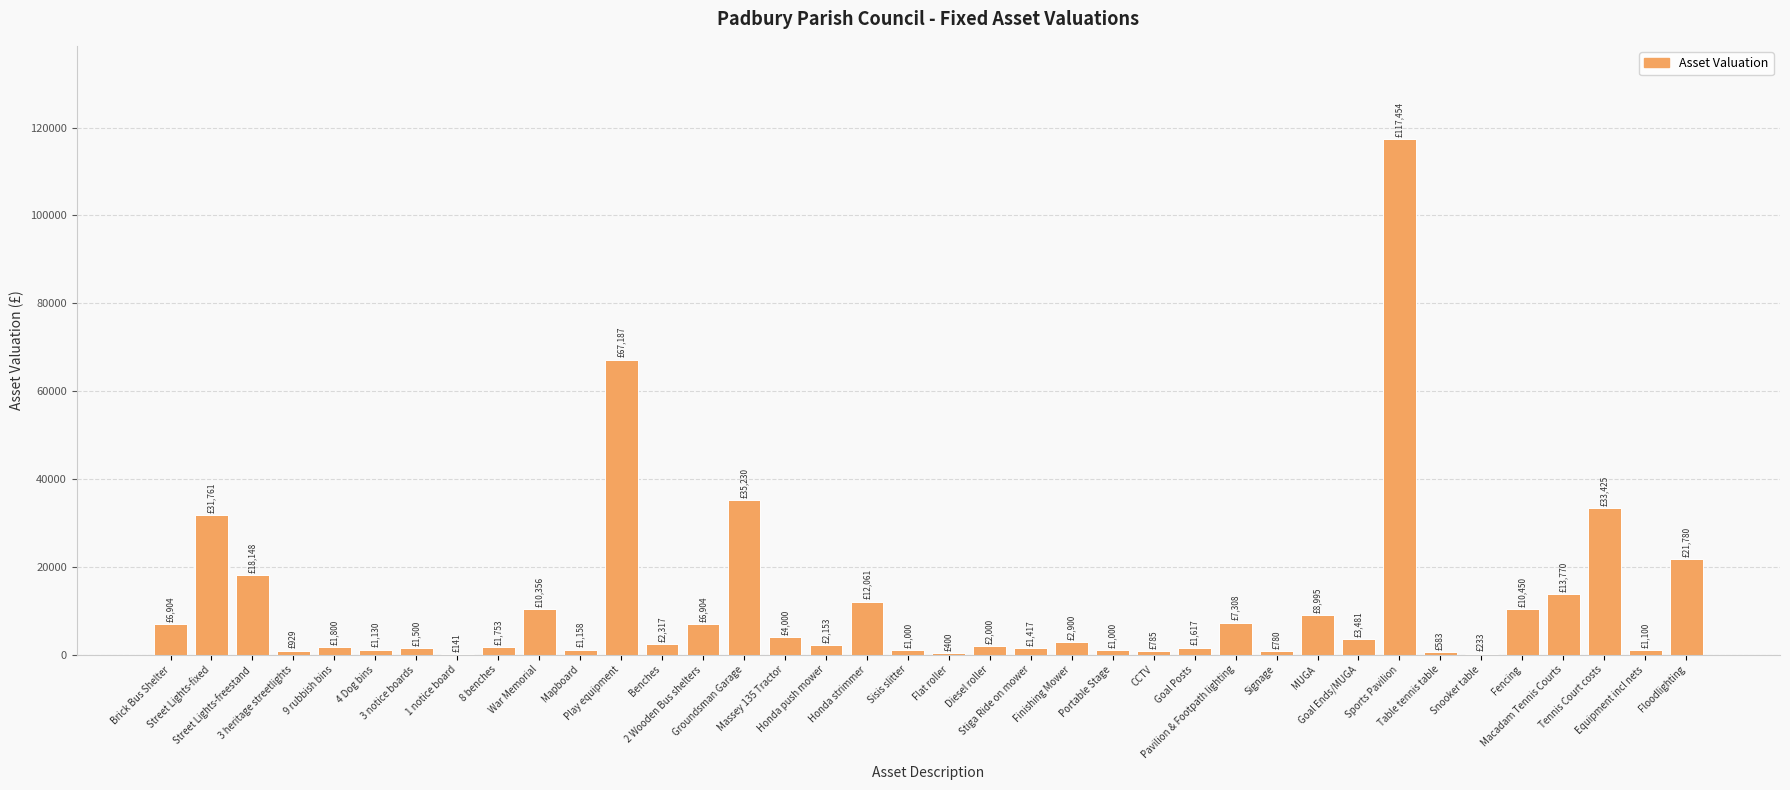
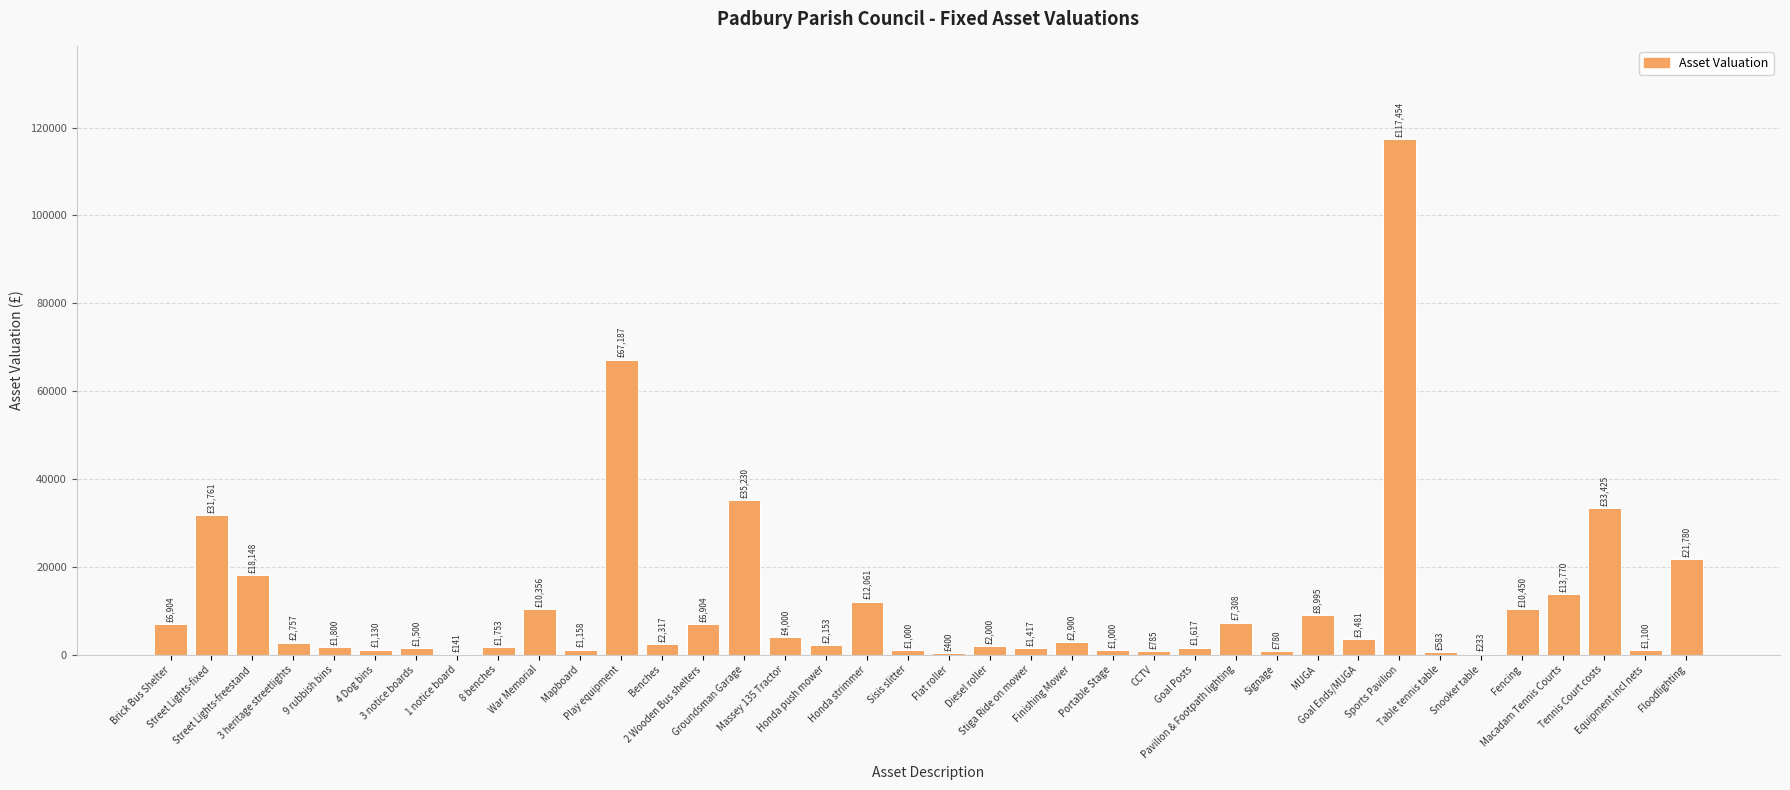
  {
    "Brick Bus Shelter": "£6,904",
    "Street Lights-fixed": "£31,761",
    "Street Lights-freestand": "£18,148",
-   "3 heritage streetlights": "£929",
+   "3 heritage streetlights": "£2,757",
    "9 rubbish bins": "£1,800",
    "4 Dog bins": "£1,130",
    "3 notice boards": "£1,500",
    "1 notice board": "£141",
    "8 benches": "£1,753",
    "War Memorial": "£10,356",
    "Mapboard": "£1,158",
    "Play equipment": "£67,187",
    "Benches": "£2,317",
    "2 Wooden Bus shelters": "£6,904",
    "Groundsman Garage": "£35,230",
    "Massey 135 Tractor": "£4,000",
    "Honda push mower": "£2,153",
    "Honda strimmer": "£12,061",
    "Sisis slitter": "£1,000",
    "Flat roller": "£400",
    "Diesel roller": "£2,000",
    "Stiga Ride on mower": "£1,417",
    "Finishing Mower": "£2,900",
    "Portable Stage": "£1,000",
    "CCTV": "£785",
    "Goal Posts": "£1,617",
    "Pavilion & Footpath lighting": "£7,308",
    "Signage": "£780",
    "MUGA": "£8,995",
    "Goal Ends/MUGA": "£3,481",
    "Sports Pavilion": "£117,454",
    "Table tennis table": "£583",
    "Snooker table": "£233",
    "Fencing": "£10,450",
    "Macadam Tennis Courts": "£13,770",
    "Tennis Court costs": "£33,425",
    "Equipment incl nets": "£1,100",
    "Floodlighting": "£21,780"
  }
